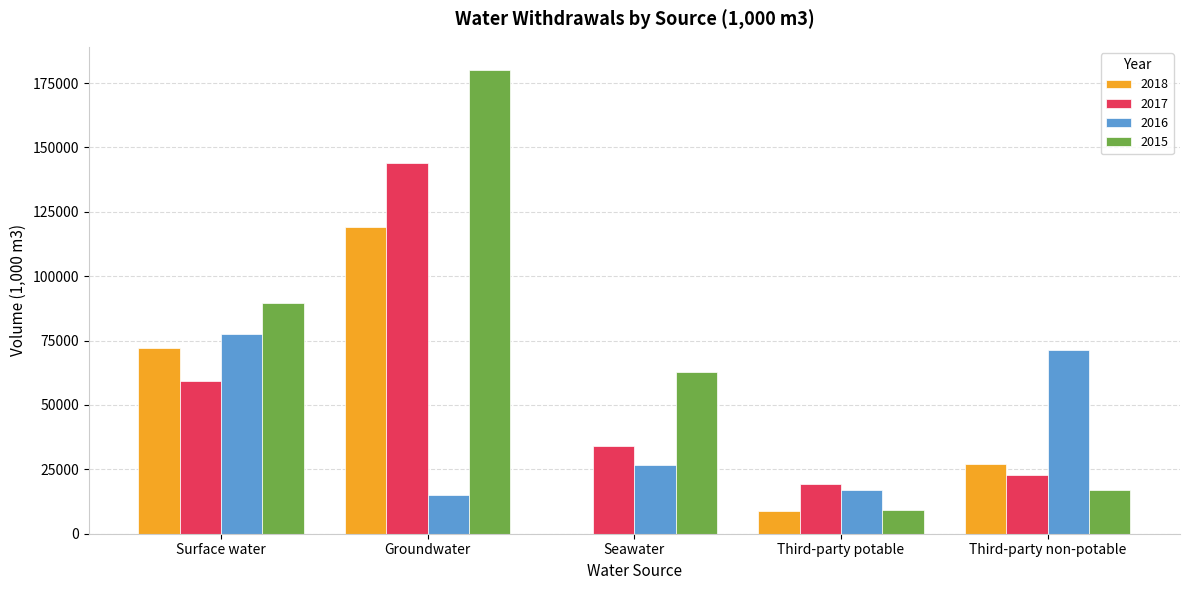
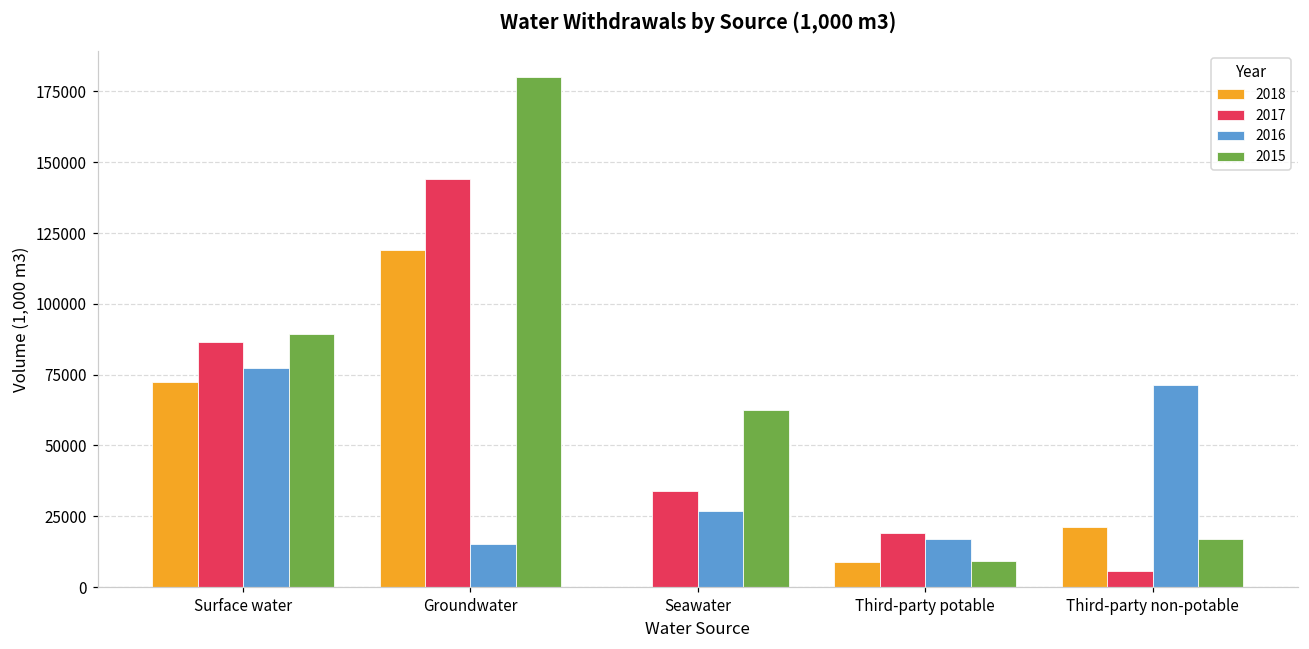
  {
    "2018": {
      "Surface water": 72000,
      "Groundwater": 119000,
      "Third-party potable": 9000,
-     "Third-party non-potable": 27000
+     "Third-party non-potable": 21000
    },
    "2017": {
-     "Surface water": 59000,
+     "Surface water": 86000,
      "Groundwater": 144000,
      "Seawater": 34000,
      "Third-party potable": 19000,
-     "Third-party non-potable": 23000
+     "Third-party non-potable": 6000
    },
    "2016": {
      "Surface water": 77000,
      "Groundwater": 15000,
      "Seawater": 27000,
      "Third-party potable": 17000,
      "Third-party non-potable": 71000
    },
    "2015": {
      "Surface water": 90000,
      "Groundwater": 180000,
      "Seawater": 63000,
      "Third-party potable": 9000,
      "Third-party non-potable": 17000
    }
  }
